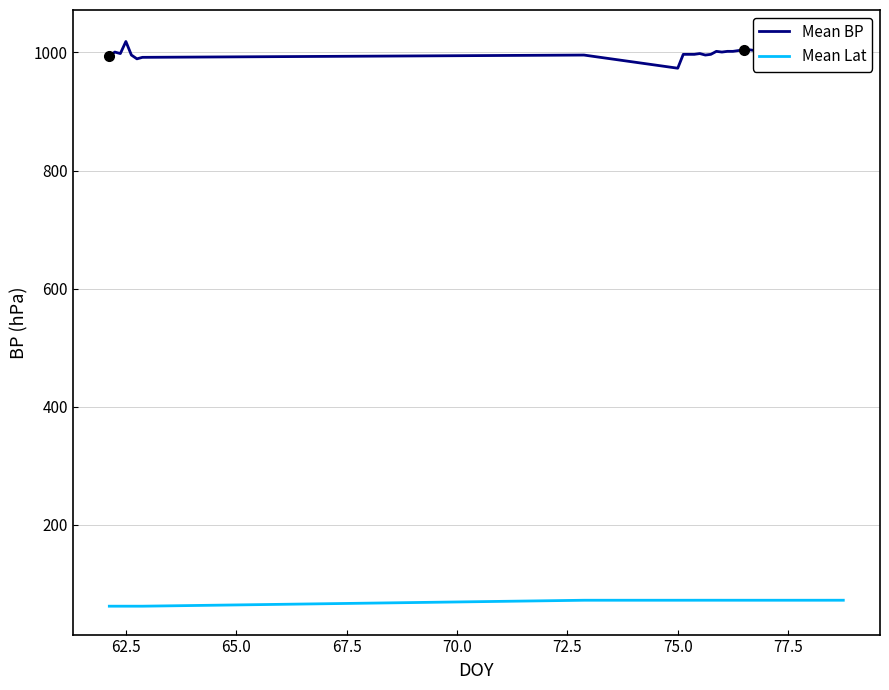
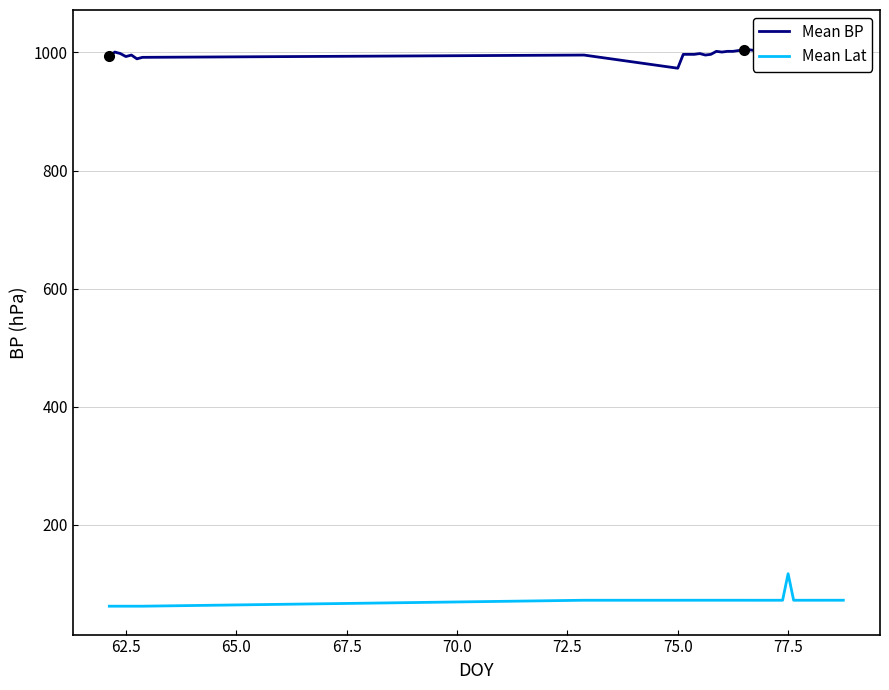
  {
    "Mean BP": {
-     "62.5": 1020,
+     "62.5": 990,
      "75.0": 970
    },
    "Mean Lat": {
      "62.5": 60,
      "75.0": 70,
-     "77.5": 70
+     "77.5": 120
    }
  }
